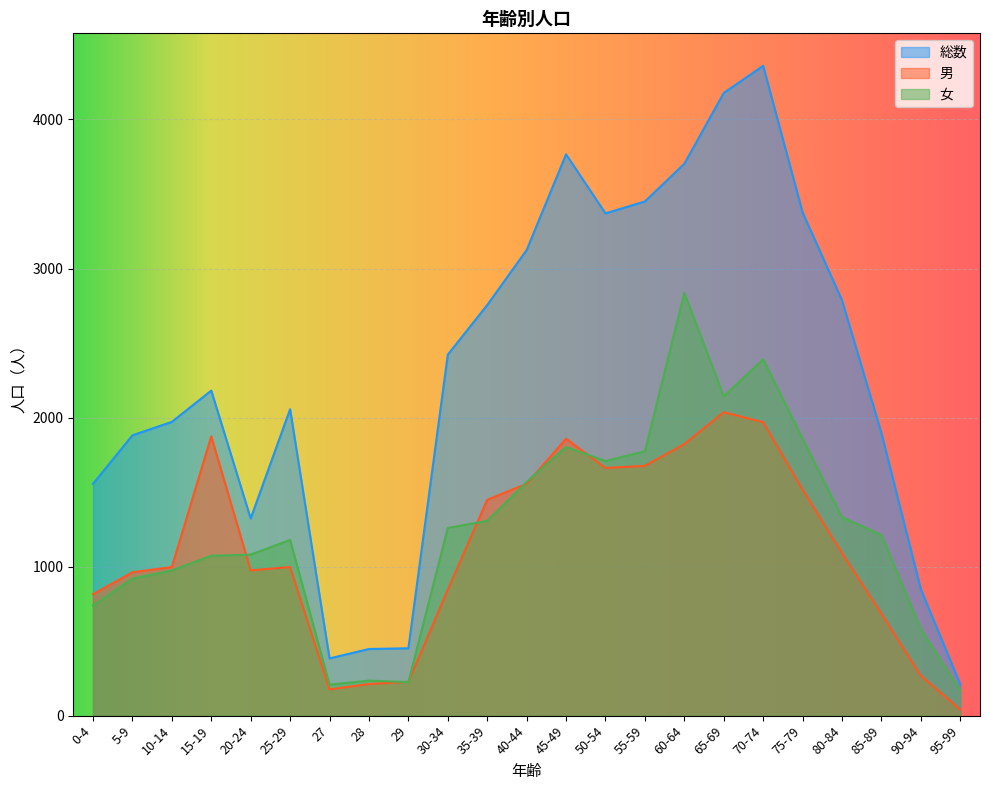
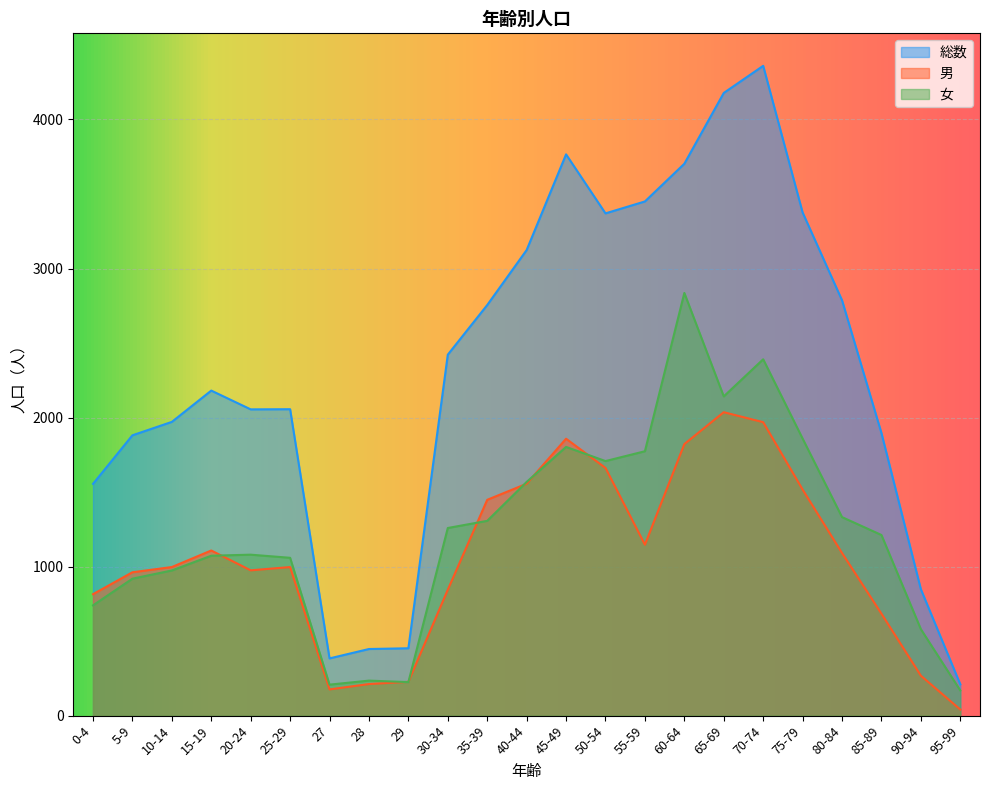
  {
    "総数": {
      "0-4": 1560,
      "5-9": 1880,
      "10-14": 1970,
      "15-19": 2180,
-     "20-24": 1320,
+     "20-24": 2060,
      "25-29": 2060,
      "27": 380,
      "28": 450,
      "29": 450,
      "30-34": 2420,
      "35-39": 2760,
      "40-44": 3120,
      "45-49": 3770,
      "50-54": 3370,
      "55-59": 3450,
      "60-64": 3700,
      "65-69": 4180,
      "70-74": 4360,
      "75-79": 3380,
      "80-84": 2790,
      "85-89": 1900,
      "90-94": 850,
      "95-99": 210
    },
    "男": {
      "0-4": 820,
      "5-9": 960,
      "10-14": 1000,
-     "15-19": 1870,
+     "15-19": 1110,
      "20-24": 980,
      "25-29": 1000,
      "27": 180,
      "28": 210,
      "30-34": 850,
      "35-39": 1450,
      "45-49": 1860,
      "50-54": 1660,
-     "55-59": 1680,
+     "55-59": 1150,
      "60-64": 1820,
      "65-69": 2040,
      "70-74": 1970,
      "75-79": 1520,
      "80-84": 1090,
      "85-89": 680,
      "90-94": 270,
      "95-99": 40
    },
    "女": {
      "0-4": 740,
      "5-9": 920,
      "10-14": 970,
      "15-19": 1070,
      "20-24": 1080,
-     "25-29": 1180,
+     "25-29": 1060,
      "27": 210,
      "28": 240,
      "30-34": 1260,
      "35-39": 1310,
      "45-49": 1800,
      "50-54": 1710,
      "55-59": 1770,
      "60-64": 2840,
      "65-69": 2140,
      "70-74": 2390,
      "75-79": 1860,
      "80-84": 1330,
      "85-89": 1210,
      "90-94": 580,
      "95-99": 170
    }
  }
